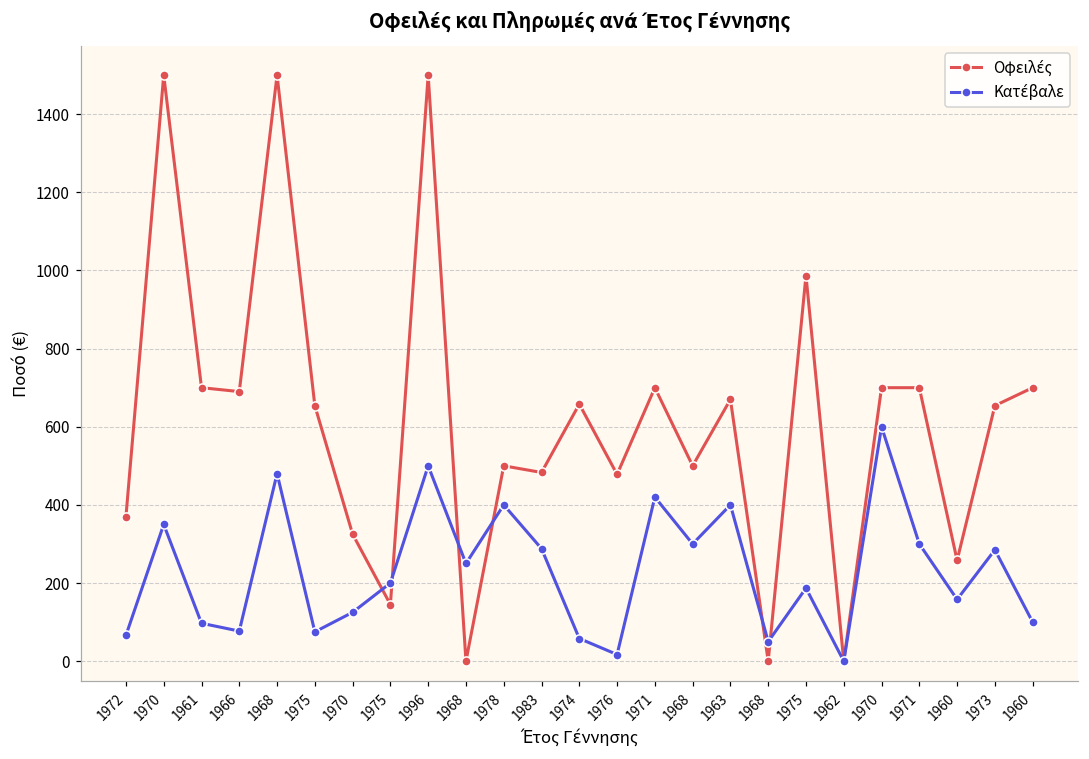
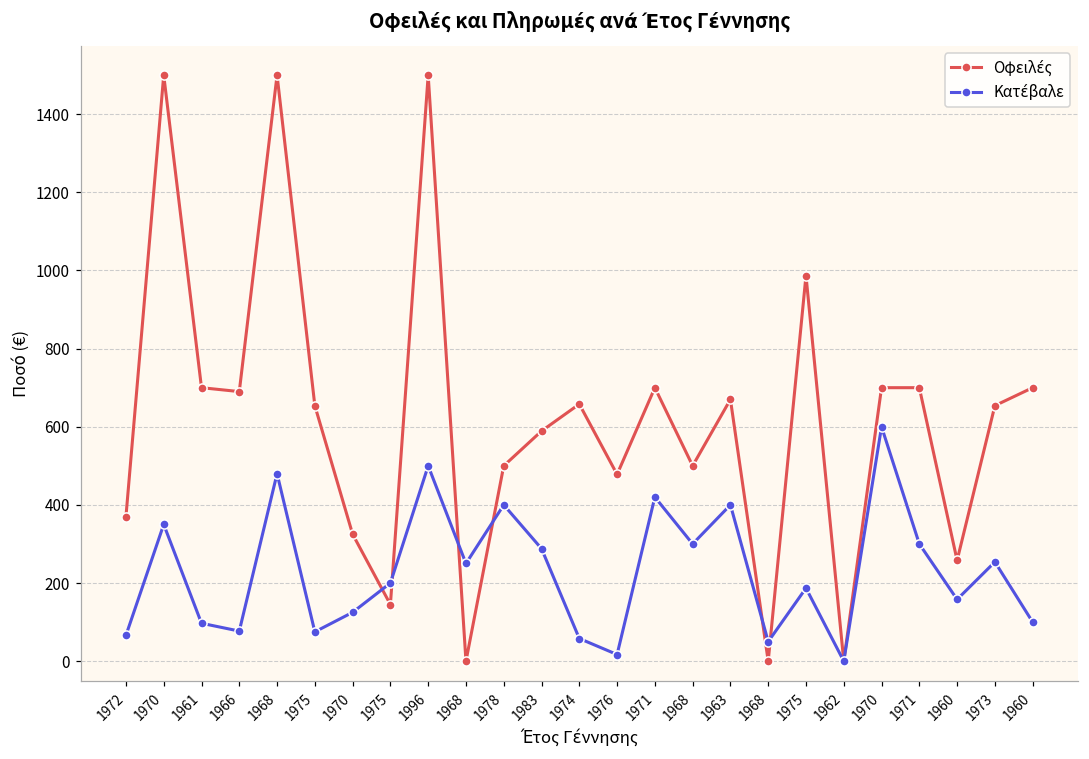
  {
    "Οφειλές": {
      "1972": 370,
      "1961": 700,
      "1966": 690,
      "1996": 1500,
      "1978": 500,
-     "1983": 480,
+     "1983": 590,
      "1974": 660,
      "1976": 480,
      "1963": 670,
      "1973": 650
    },
    "Κατέβαλε": {
      "1972": 70,
      "1961": 100,
      "1966": 80,
      "1996": 500,
      "1978": 400,
      "1983": 290,
      "1974": 60,
      "1976": 20,
      "1963": 400,
-     "1973": 290
+     "1973": 250
    }
  }
